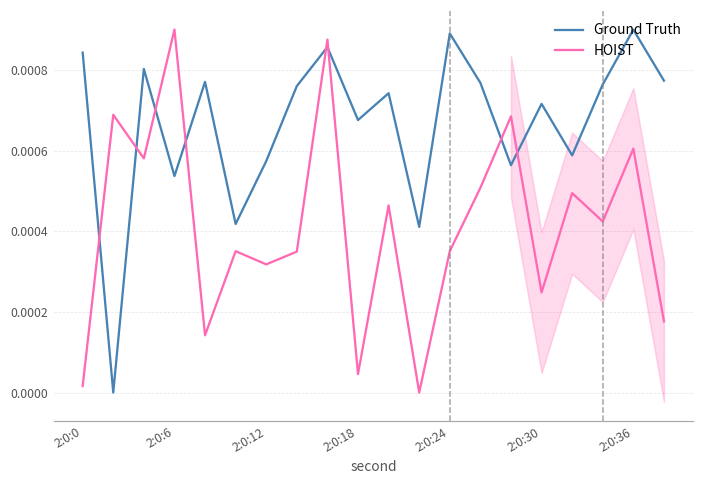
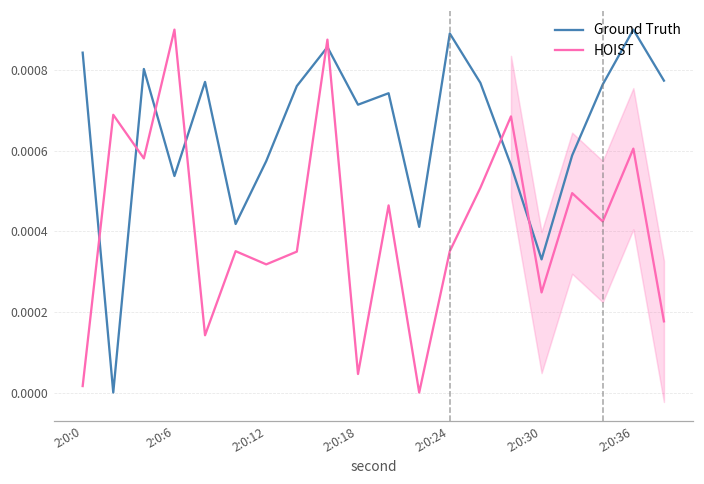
  {
    "Ground Truth": {
      "2:0:0": 0.00084,
      "2:0:6": 0.00054,
      "2:0:12": 0.00057,
-     "2:0:18": 0.00068,
+     "2:0:18": 0.00071,
      "2:0:24": 0.00089,
-     "2:0:30": 0.00072,
+     "2:0:30": 0.00033,
      "2:0:36": 0.00090
    }
  }
